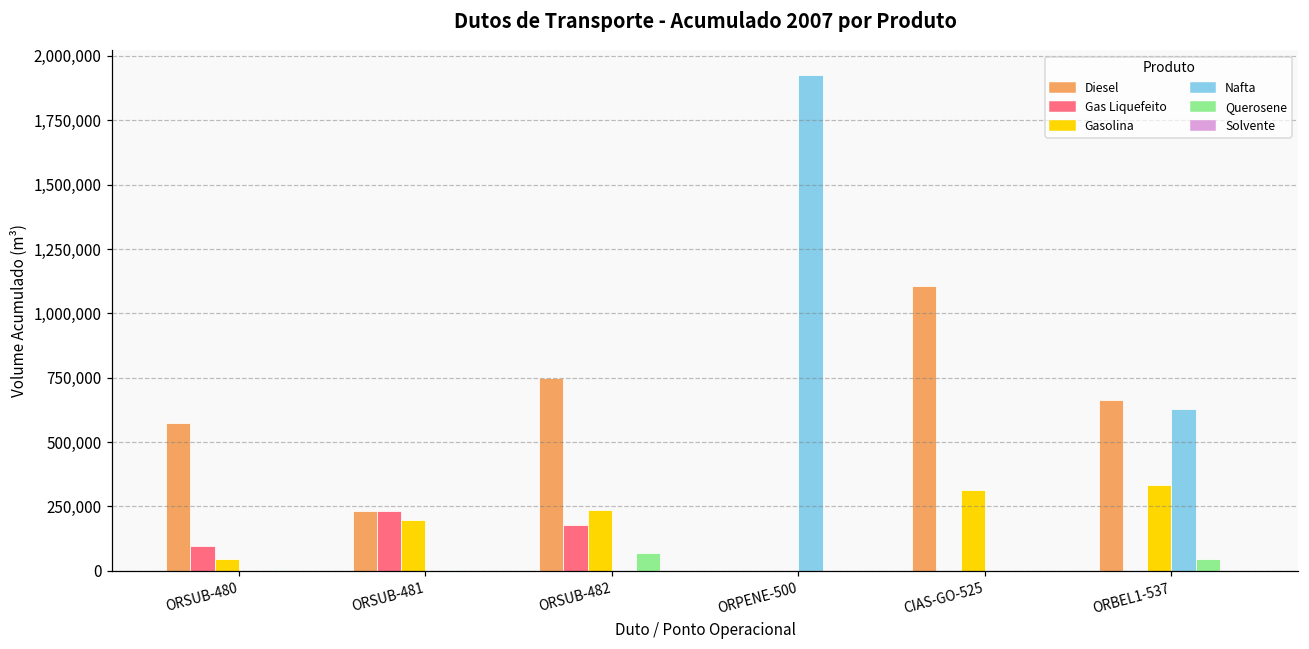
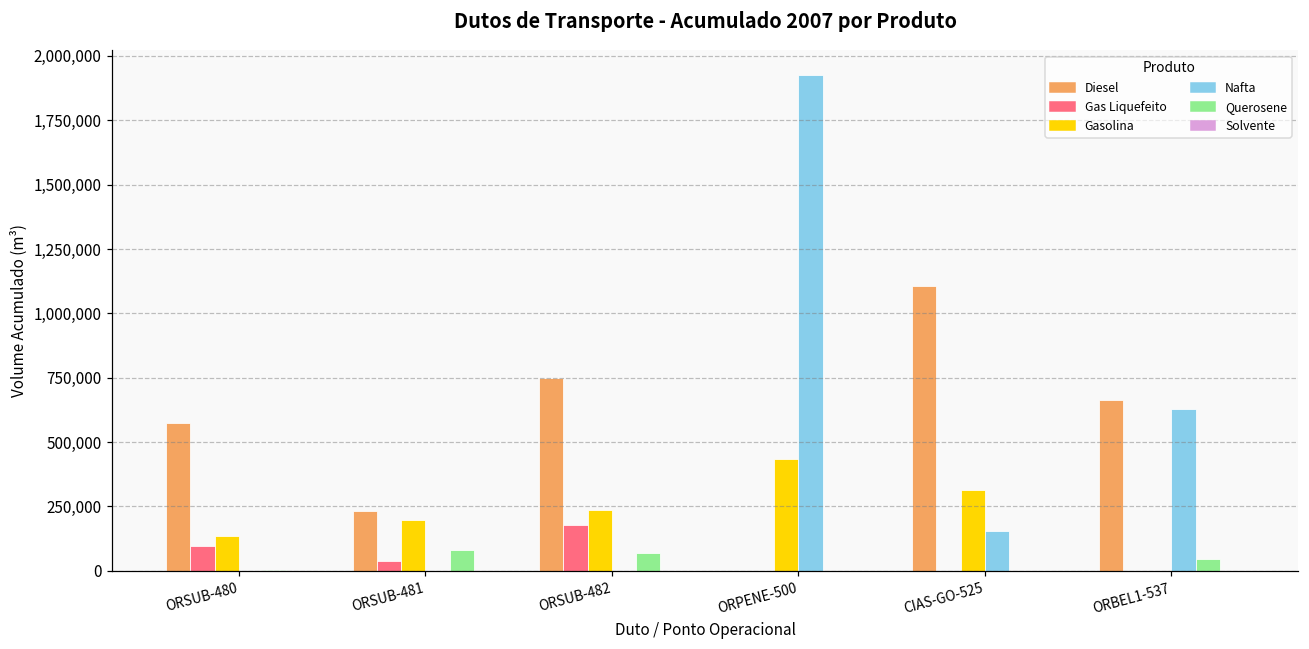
  {
    "Diesel": {
      "ORSUB-480": "570,000",
      "ORSUB-481": "230,000",
      "ORSUB-482": "750,000",
      "ORPENE-500": "0",
      "CIAS-GO-525": "1,110,000",
      "ORBEL1-537": "660,000"
    },
    "Gas Liquefeito": {
      "ORSUB-480": "100,000",
-     "ORSUB-481": "230,000",
+     "ORSUB-481": "40,000",
      "ORSUB-482": "180,000",
      "ORPENE-500": "0",
      "CIAS-GO-525": "0",
      "ORBEL1-537": "0"
    },
    "Gasolina": {
-     "ORSUB-480": "40,000",
+     "ORSUB-480": "140,000",
      "ORSUB-481": "200,000",
      "ORSUB-482": "240,000",
-     "ORPENE-500": "0",
+     "ORPENE-500": "430,000",
      "CIAS-GO-525": "310,000",
-     "ORBEL1-537": "330,000"
+     "ORBEL1-537": "0"
    },
    "Nafta": {
      "ORSUB-480": "0",
      "ORSUB-481": "0",
      "ORSUB-482": "0",
      "ORPENE-500": "1,920,000",
-     "CIAS-GO-525": "0",
+     "CIAS-GO-525": "160,000",
      "ORBEL1-537": "630,000"
    },
    "Querosene": {
-     "ORSUB-481": "0",
+     "ORSUB-481": "80,000",
      "ORSUB-482": "70,000",
      "ORPENE-500": "0",
      "CIAS-GO-525": "0",
      "ORBEL1-537": "40,000"
    },
    "Solvente": {
      "ORSUB-480": "0",
      "ORSUB-481": "0",
      "ORSUB-482": "0",
      "CIAS-GO-525": "0",
      "ORBEL1-537": "0"
    }
  }
